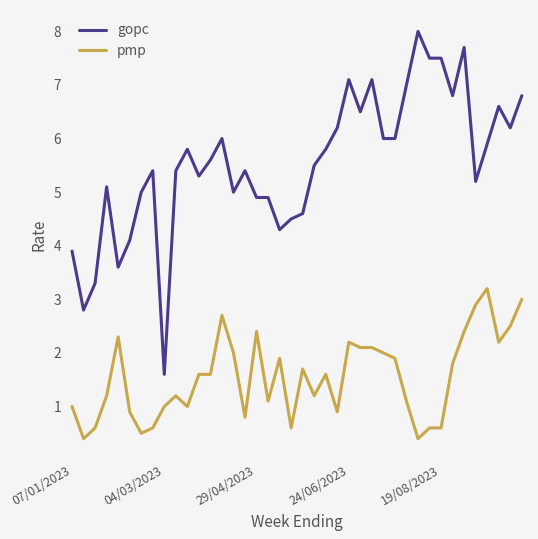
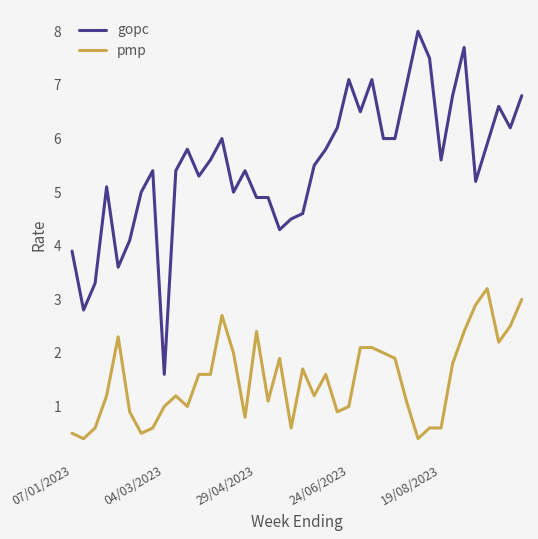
  {
    "gopc": {
      "07/01/2023": 3.9,
      "04/03/2023": 1.6,
      "29/04/2023": 4.9,
      "24/06/2023": 7.1,
-     "19/08/2023": 7.5
+     "19/08/2023": 5.6
    },
    "pmp": {
-     "07/01/2023": 1.0,
+     "07/01/2023": 0.5,
      "04/03/2023": 1.0,
      "29/04/2023": 2.4,
-     "24/06/2023": 2.2,
+     "24/06/2023": 1.0,
      "19/08/2023": 0.6
    }
  }
